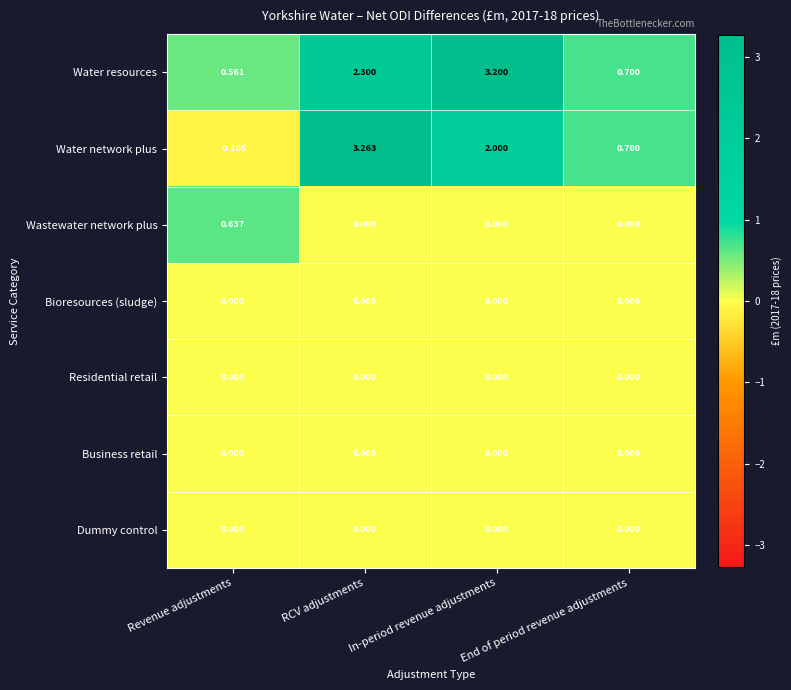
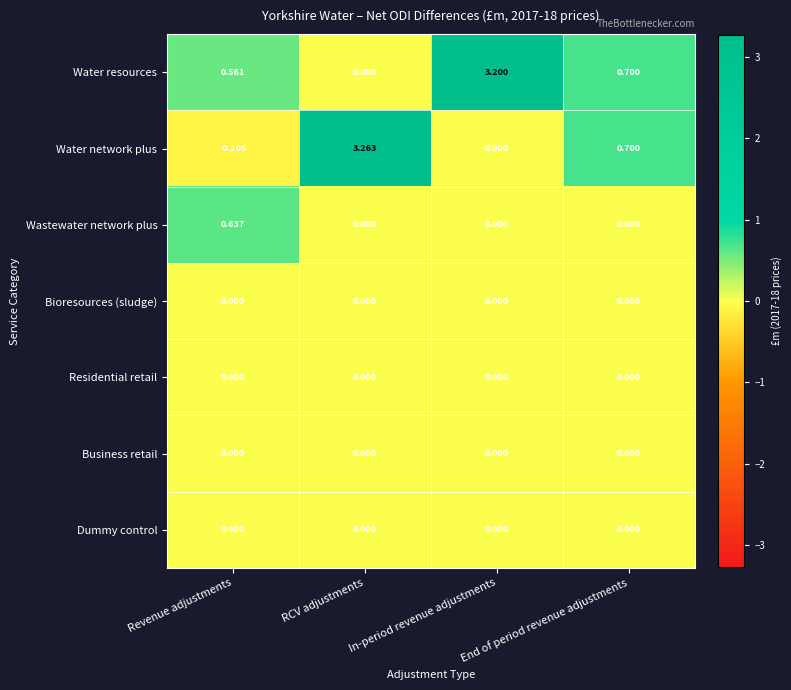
  {
    "Water resources": {
      "Revenue adjustments": 0.561,
-     "RCV adjustments": 2.300,
+     "RCV adjustments": 0.000,
      "In-period revenue adjustments": 3.200,
      "End of period revenue adjustments": 0.700
    },
    "Water network plus": {
      "Revenue adjustments": -0.105,
      "RCV adjustments": 3.263,
-     "In-period revenue adjustments": 2.000,
+     "In-period revenue adjustments": 0.000,
      "End of period revenue adjustments": 0.700
    },
    "Wastewater network plus": {
      "Revenue adjustments": 0.637,
      "RCV adjustments": 0.000,
      "In-period revenue adjustments": 0.000,
      "End of period revenue adjustments": 0.000
    },
    "Bioresources (sludge)": {
      "Revenue adjustments": 0.000,
      "RCV adjustments": 0.000,
      "In-period revenue adjustments": 0.000,
      "End of period revenue adjustments": 0.000
    },
    "Residential retail": {
      "Revenue adjustments": 0.000,
      "RCV adjustments": 0.000,
      "In-period revenue adjustments": 0.000,
      "End of period revenue adjustments": 0.000
    },
    "Business retail": {
      "Revenue adjustments": 0.000,
      "RCV adjustments": 0.000,
      "In-period revenue adjustments": 0.000,
      "End of period revenue adjustments": 0.000
    },
    "Dummy control": {
      "Revenue adjustments": 0.000,
      "RCV adjustments": 0.000,
      "In-period revenue adjustments": 0.000,
      "End of period revenue adjustments": 0.000
    }
  }
